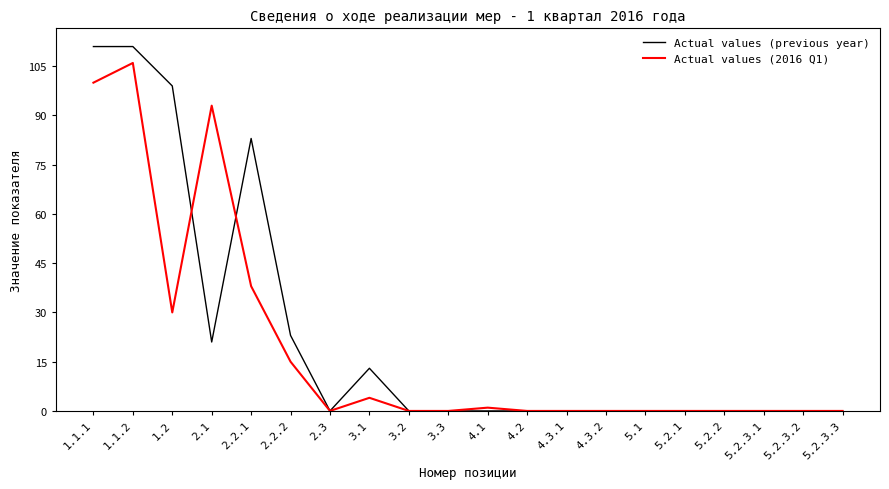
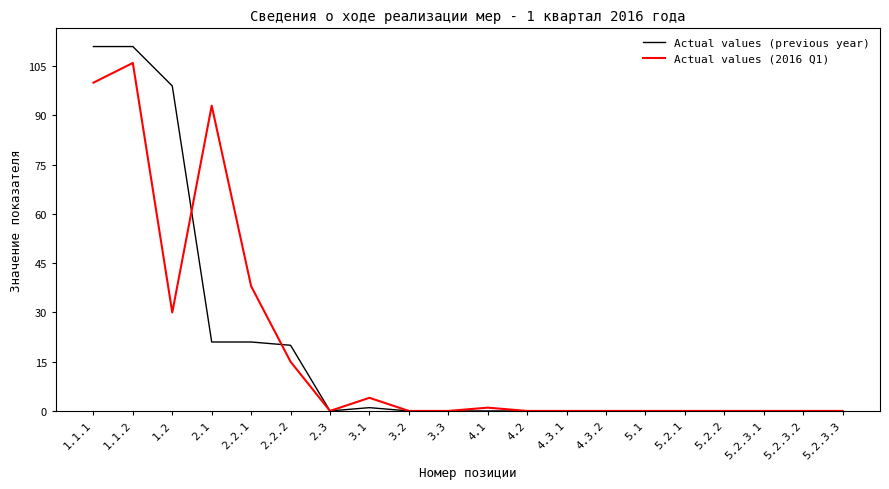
  {
    "Actual values (previous year)": {
      "1.1.1": 111,
      "1.1.2": 111,
      "1.2": 99,
      "2.1": 21,
-     "2.2.1": 83,
-     "2.2.2": 23,
-     "3.1": 13,
+     "2.2.1": 21,
+     "2.2.2": 20,
+     "3.1": 1,
      "4.1": 0
    },
    "Actual values (2016 Q1)": {
      "1.1.1": 100,
      "1.1.2": 106,
      "1.2": 30,
      "2.1": 93,
      "2.2.1": 38,
      "2.2.2": 15,
      "3.1": 4,
      "4.1": 1
    }
  }
